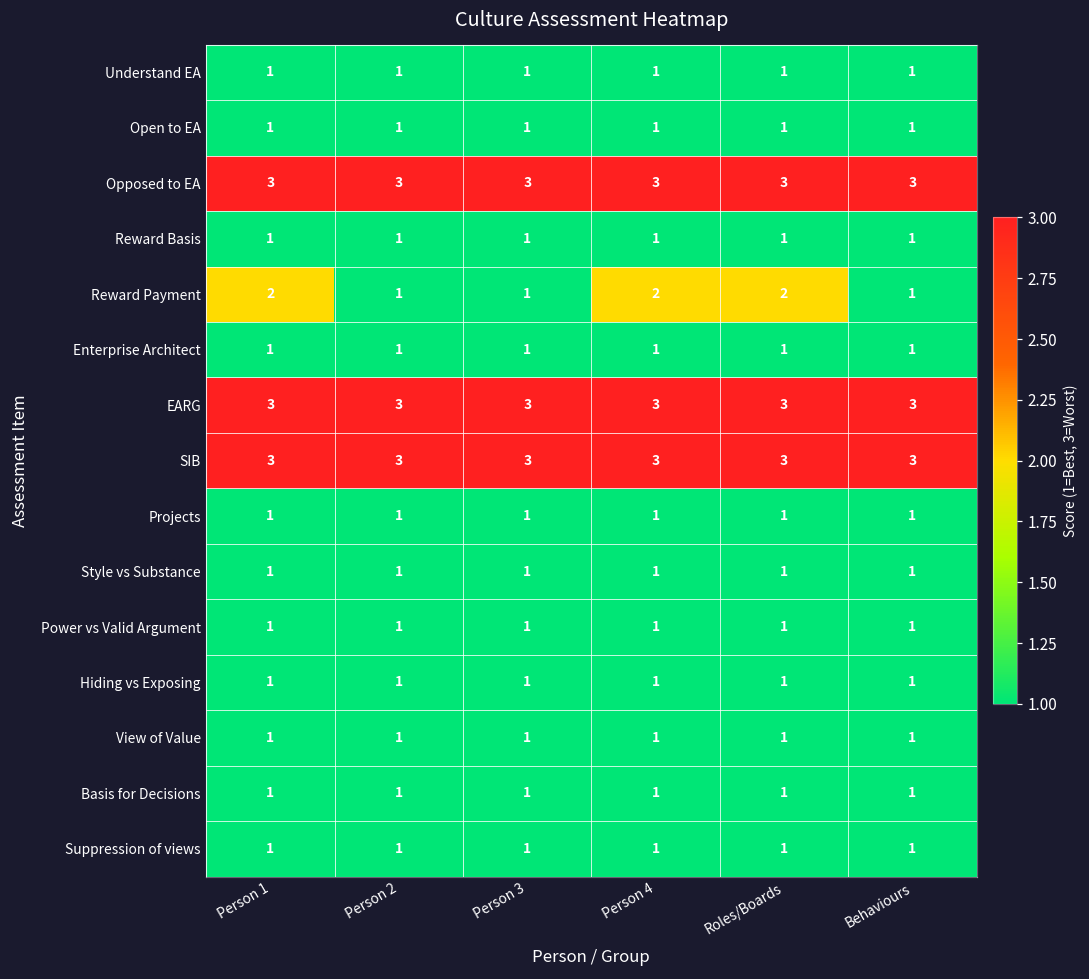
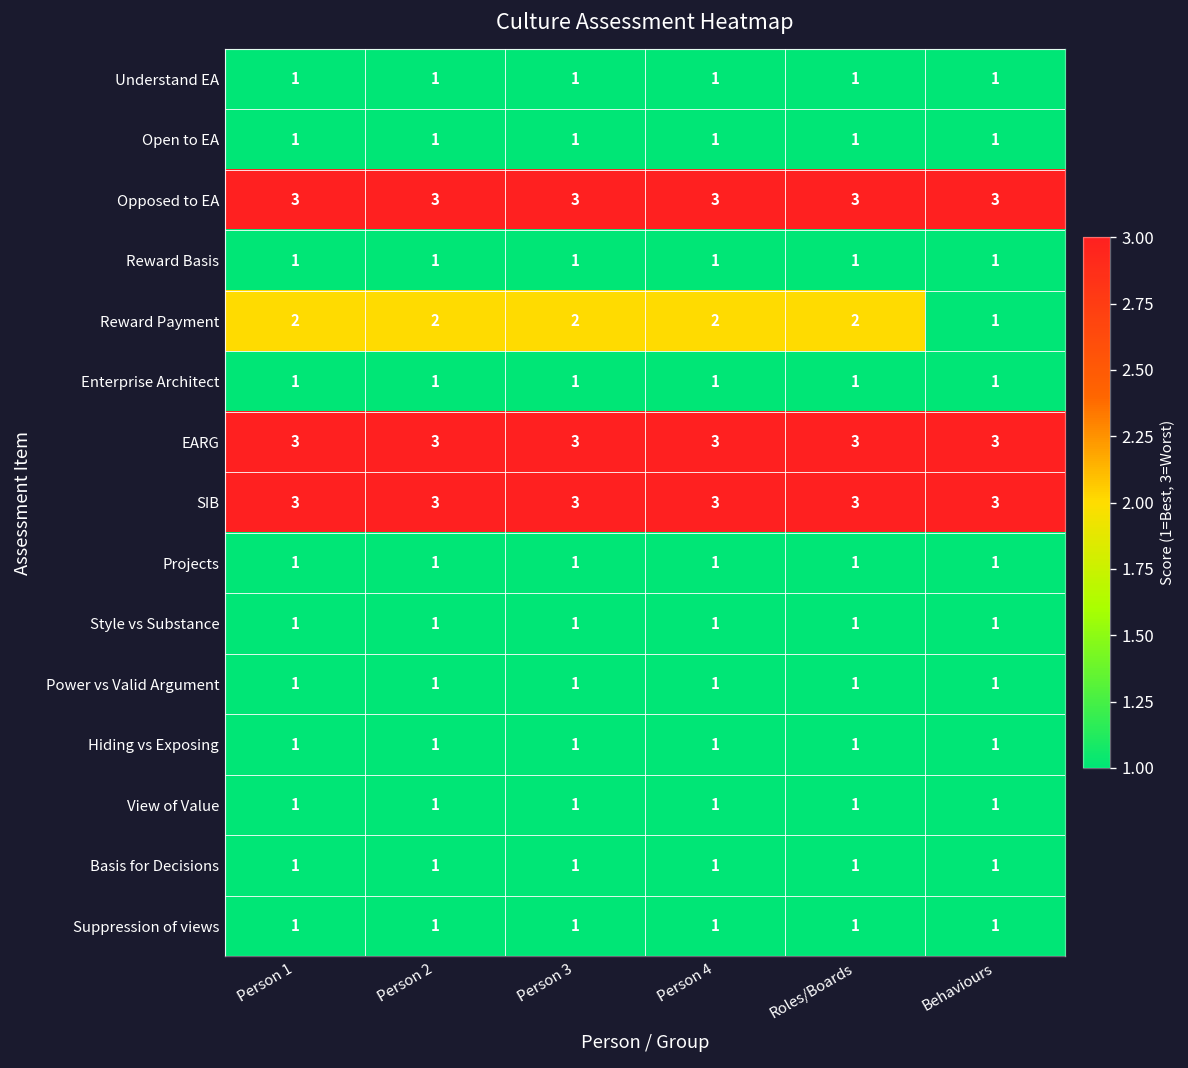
  {
    "Understand EA": {
      "Person 1": 1,
      "Person 2": 1,
      "Person 3": 1,
      "Person 4": 1,
      "Roles/Boards": 1,
      "Behaviours": 1
    },
    "Open to EA": {
      "Person 1": 1,
      "Person 2": 1,
      "Person 3": 1,
      "Person 4": 1,
      "Roles/Boards": 1,
      "Behaviours": 1
    },
    "Opposed to EA": {
      "Person 1": 3,
      "Person 2": 3,
      "Person 3": 3,
      "Person 4": 3,
      "Roles/Boards": 3,
      "Behaviours": 3
    },
    "Reward Basis": {
      "Person 1": 1,
      "Person 2": 1,
      "Person 3": 1,
      "Person 4": 1,
      "Roles/Boards": 1,
      "Behaviours": 1
    },
    "Reward Payment": {
      "Person 1": 2,
-     "Person 2": 1,
-     "Person 3": 1,
+     "Person 2": 2,
+     "Person 3": 2,
      "Person 4": 2,
      "Roles/Boards": 2,
      "Behaviours": 1
    },
    "Enterprise Architect": {
      "Person 1": 1,
      "Person 2": 1,
      "Person 3": 1,
      "Person 4": 1,
      "Roles/Boards": 1,
      "Behaviours": 1
    },
    "EARG": {
      "Person 1": 3,
      "Person 2": 3,
      "Person 3": 3,
      "Person 4": 3,
      "Roles/Boards": 3,
      "Behaviours": 3
    },
    "SIB": {
      "Person 1": 3,
      "Person 2": 3,
      "Person 3": 3,
      "Person 4": 3,
      "Roles/Boards": 3,
      "Behaviours": 3
    },
    "Projects": {
      "Person 1": 1,
      "Person 2": 1,
      "Person 3": 1,
      "Person 4": 1,
      "Roles/Boards": 1,
      "Behaviours": 1
    },
    "Style vs Substance": {
      "Person 1": 1,
      "Person 2": 1,
      "Person 3": 1,
      "Person 4": 1,
      "Roles/Boards": 1,
      "Behaviours": 1
    },
    "Power vs Valid Argument": {
      "Person 1": 1,
      "Person 2": 1,
      "Person 3": 1,
      "Person 4": 1,
      "Roles/Boards": 1,
      "Behaviours": 1
    },
    "Hiding vs Exposing": {
      "Person 1": 1,
      "Person 2": 1,
      "Person 3": 1,
      "Person 4": 1,
      "Roles/Boards": 1,
      "Behaviours": 1
    },
    "View of Value": {
      "Person 1": 1,
      "Person 2": 1,
      "Person 3": 1,
      "Person 4": 1,
      "Roles/Boards": 1,
      "Behaviours": 1
    },
    "Basis for Decisions": {
      "Person 1": 1,
      "Person 2": 1,
      "Person 3": 1,
      "Person 4": 1,
      "Roles/Boards": 1,
      "Behaviours": 1
    },
    "Suppression of views": {
      "Person 1": 1,
      "Person 2": 1,
      "Person 3": 1,
      "Person 4": 1,
      "Roles/Boards": 1,
      "Behaviours": 1
    }
  }
